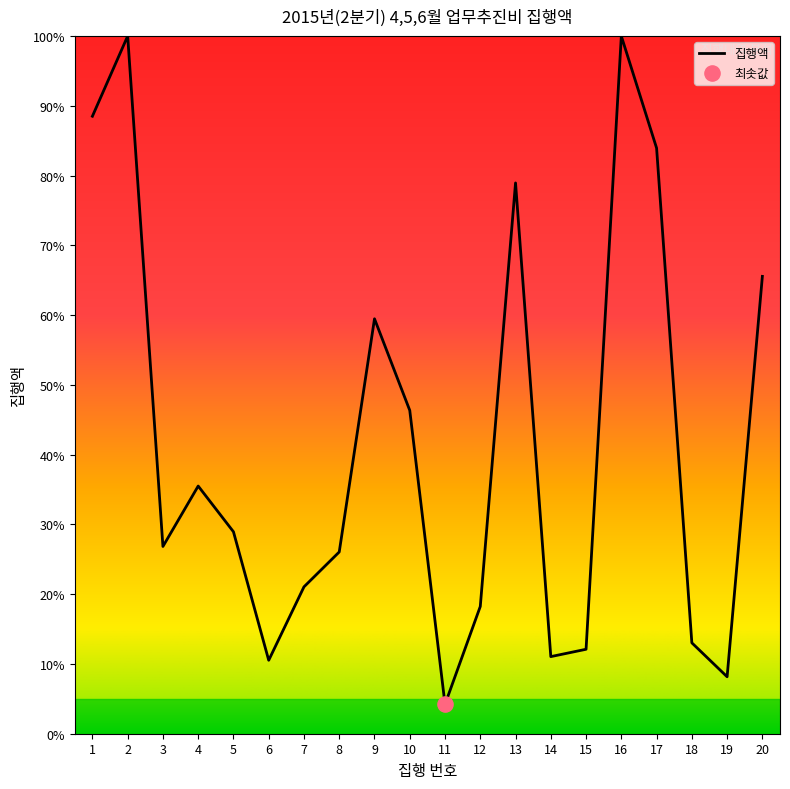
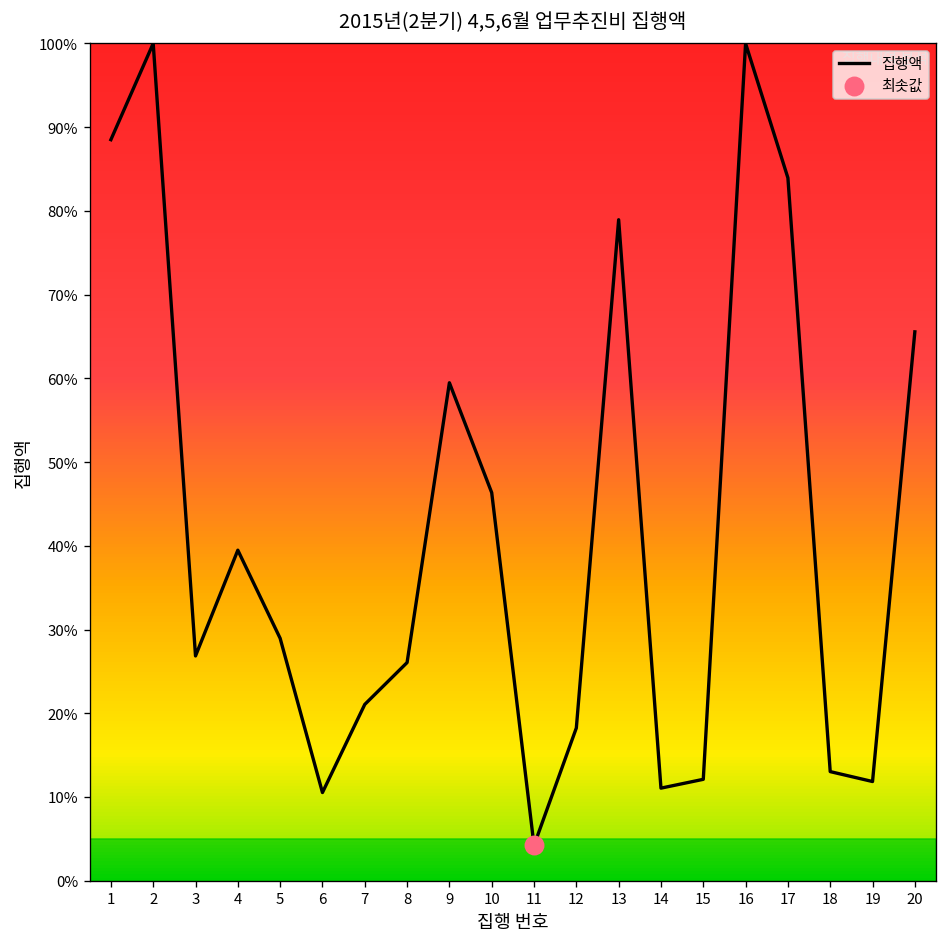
  {
    "집행액": {
      "1": "89%",
      "2": "100%",
      "3": "27%",
-     "4": "36%",
+     "4": "39%",
      "5": "29%",
      "6": "11%",
      "7": "21%",
      "8": "26%",
      "9": "59%",
      "10": "46%",
      "12": "18%",
      "13": "79%",
      "14": "11%",
      "15": "12%",
      "16": "100%",
      "17": "84%",
      "18": "13%",
-     "19": "8%",
+     "19": "12%",
      "20": "66%"
    }
  }
